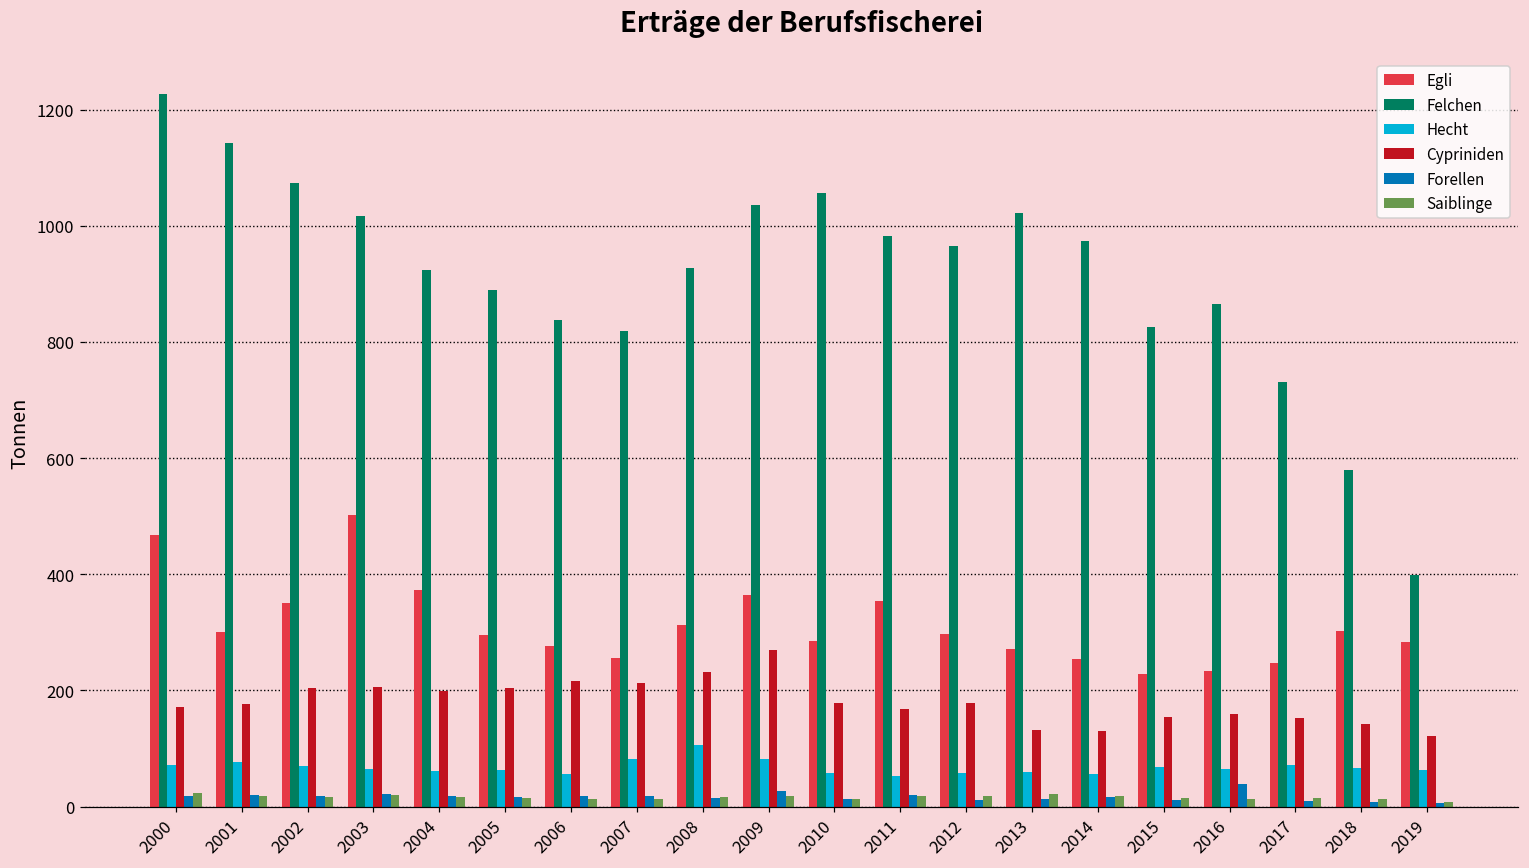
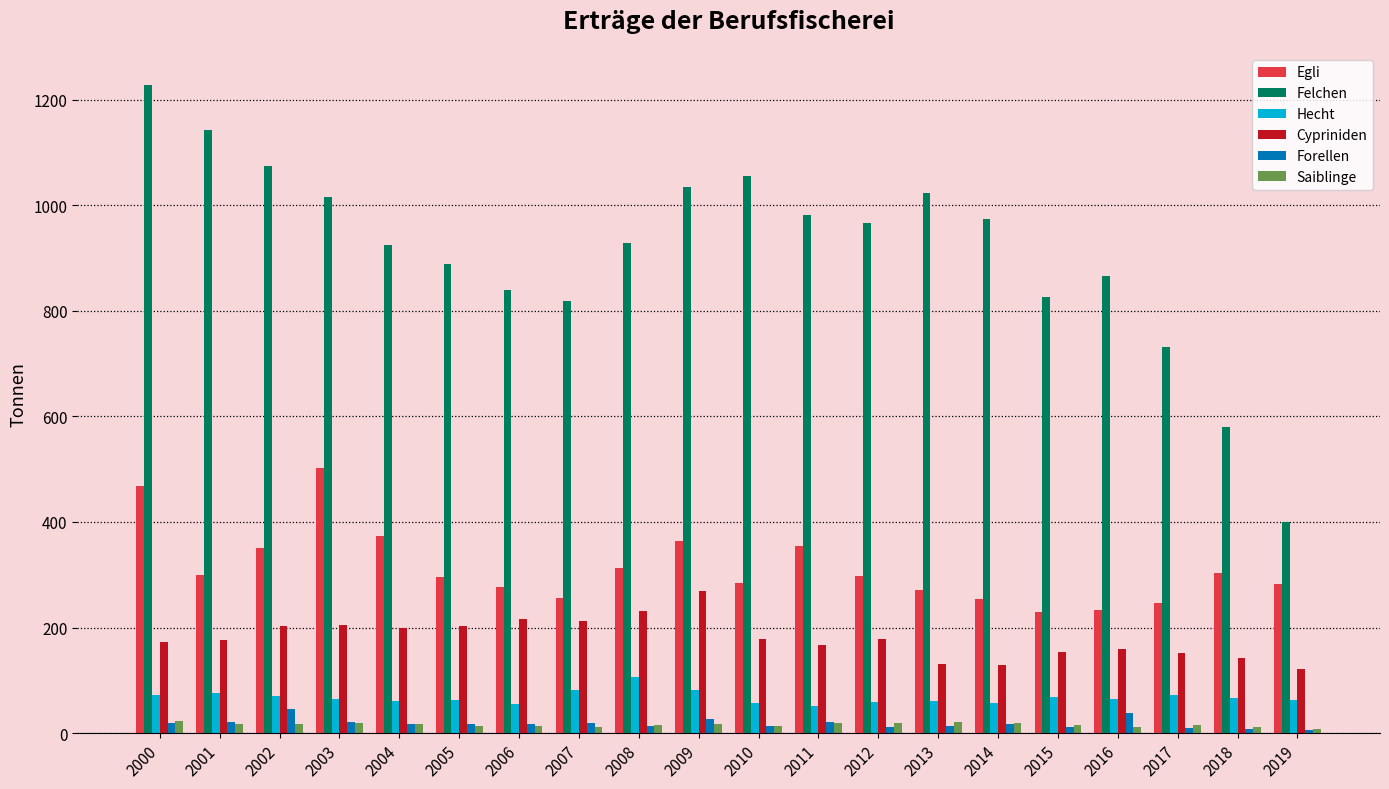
  {
    "Egli": {
      "2000": 470,
      "2001": 300,
      "2002": 350,
      "2003": 500,
      "2004": 370,
      "2005": 300,
      "2006": 280,
      "2007": 260,
      "2008": 310,
      "2009": 360,
      "2010": 280,
      "2011": 350,
      "2012": 300,
      "2013": 270,
      "2014": 250,
      "2015": 230,
      "2016": 230,
      "2017": 250,
      "2018": 300,
      "2019": 280
    },
    "Felchen": {
      "2000": 1230,
      "2001": 1140,
      "2002": 1070,
      "2003": 1020,
      "2004": 920,
      "2005": 890,
      "2006": 840,
      "2007": 820,
      "2008": 930,
      "2009": 1040,
      "2010": 1060,
      "2011": 980,
      "2012": 970,
      "2013": 1020,
      "2014": 970,
      "2015": 830,
      "2016": 860,
      "2017": 730,
      "2018": 580,
      "2019": 400
    },
    "Hecht": {
      "2000": 70,
      "2001": 80,
      "2002": 70,
      "2003": 60,
      "2004": 60,
      "2005": 60,
      "2006": 60,
      "2007": 80,
      "2008": 110,
      "2009": 80,
      "2010": 60,
      "2011": 50,
      "2012": 60,
      "2013": 60,
      "2014": 60,
      "2015": 70,
      "2016": 60,
      "2017": 70,
      "2018": 70,
      "2019": 60
    },
    "Cypriniden": {
      "2000": 170,
      "2001": 180,
      "2002": 200,
      "2003": 210,
      "2004": 200,
      "2005": 200,
      "2006": 220,
      "2007": 210,
      "2008": 230,
      "2009": 270,
      "2010": 180,
      "2011": 170,
      "2012": 180,
      "2013": 130,
      "2014": 130,
      "2015": 150,
      "2016": 160,
      "2017": 150,
      "2018": 140,
      "2019": 120
    },
    "Forellen": {
      "2000": 20,
      "2001": 20,
-     "2002": 20,
+     "2002": 50,
      "2003": 20,
      "2004": 20,
      "2005": 20,
      "2006": 20,
      "2007": 20,
      "2008": 10,
      "2009": 30,
      "2010": 10,
      "2011": 20,
      "2012": 10,
      "2013": 10,
      "2014": 20,
      "2015": 10,
      "2016": 40,
      "2017": 10,
      "2018": 10,
      "2019": 10
    },
    "Saiblinge": {
      "2000": 20,
      "2001": 20,
      "2002": 20,
      "2003": 20,
      "2004": 20,
      "2005": 10,
      "2006": 10,
      "2007": 10,
      "2008": 20,
      "2009": 20,
      "2010": 10,
      "2011": 20,
      "2012": 20,
      "2013": 20,
      "2014": 20,
      "2015": 10,
      "2016": 10,
      "2017": 20,
      "2018": 10,
      "2019": 10
    }
  }
